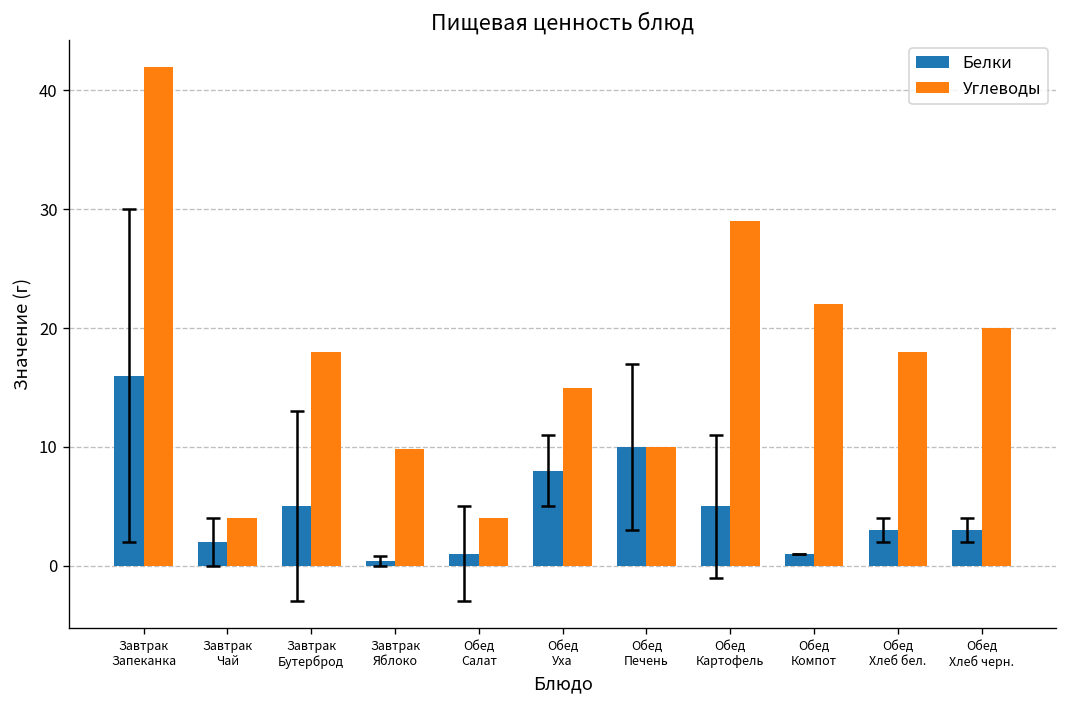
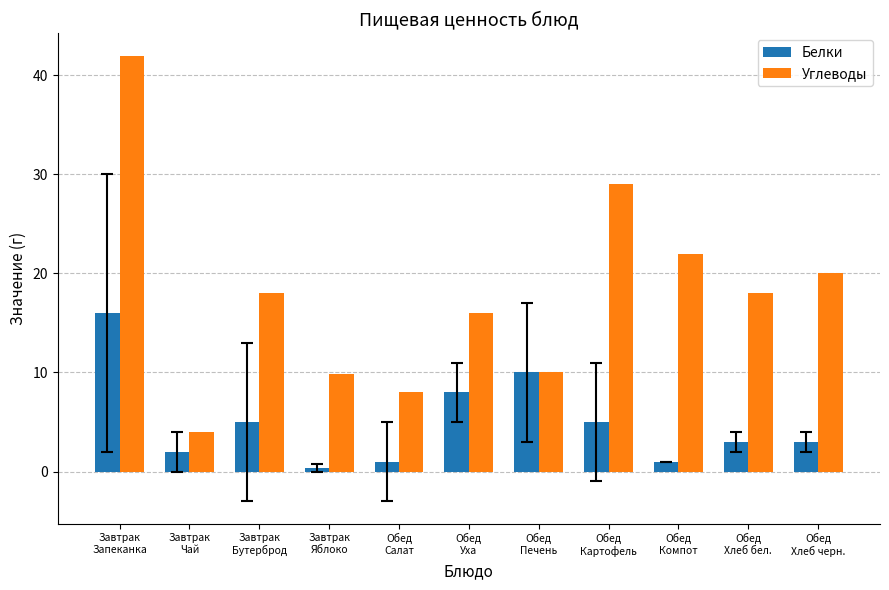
  {
    "Углеводы": {
      "Завтрак Запеканка": 42,
      "Завтрак Чай": 4,
      "Завтрак Бутерброд": 18,
      "Завтрак Яблоко": 10,
-     "Обед Салат": 4,
-     "Обед Уха": 15,
+     "Обед Салат": 8,
+     "Обед Уха": 16,
      "Обед Печень": 10,
      "Обед Картофель": 29,
      "Обед Компот": 22,
      "Обед Хлеб бел.": 18,
      "Обед Хлеб черн.": 20
    }
  }
